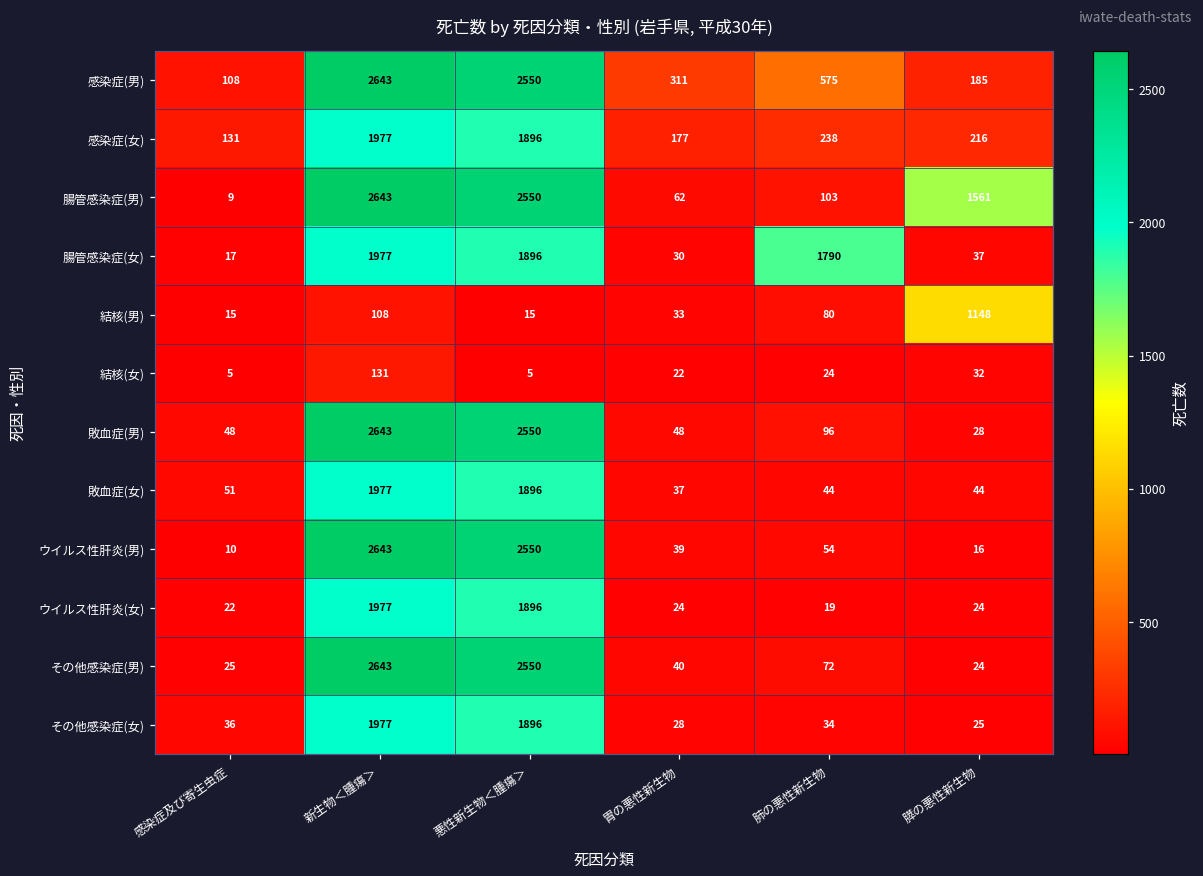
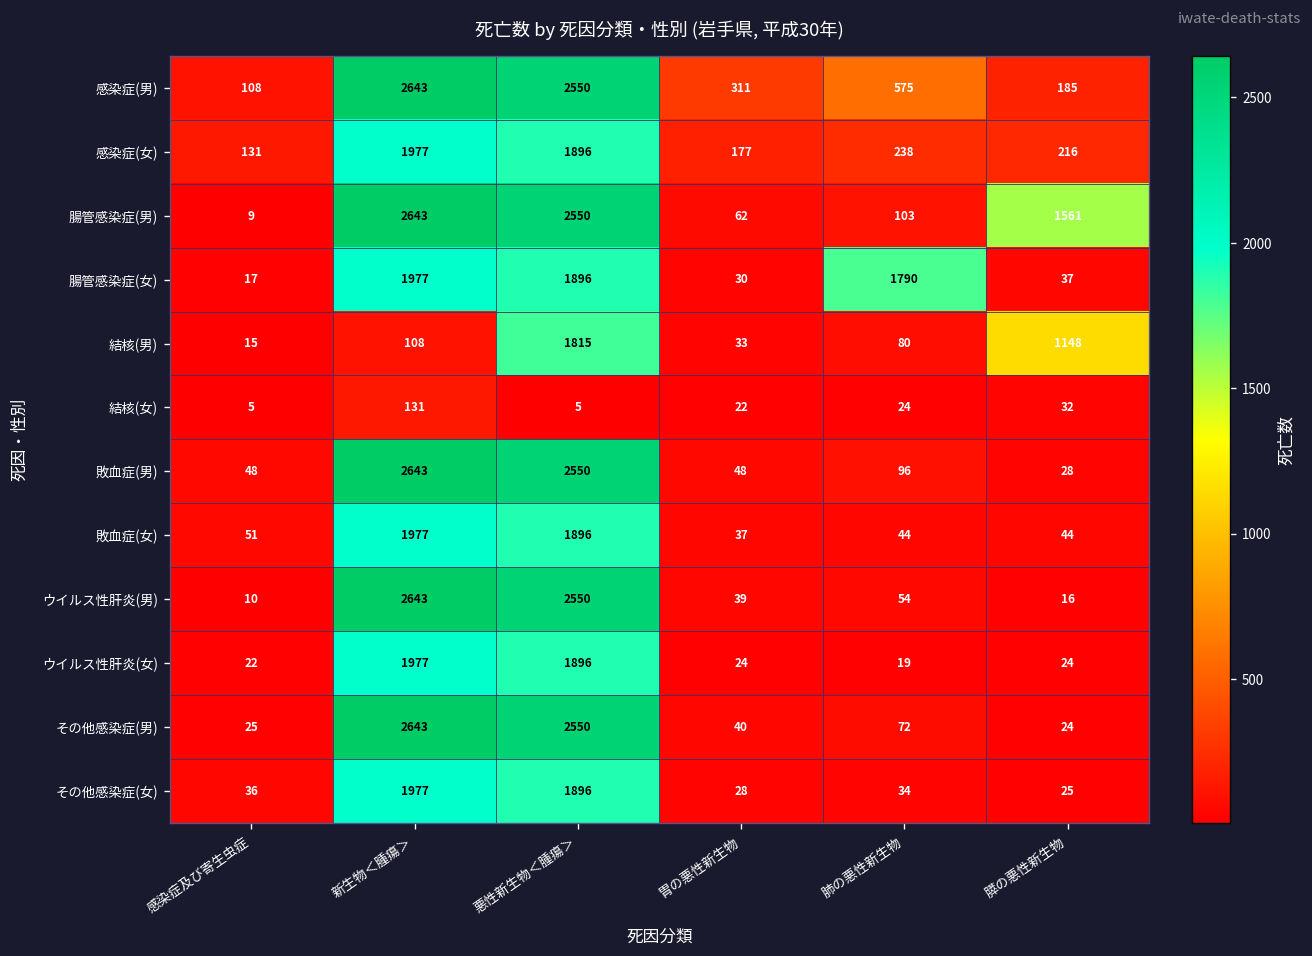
  {
    "感染症(男)": {
      "感染症及び寄生虫症": 108,
      "新生物＜腫瘍＞": 2643,
      "悪性新生物＜腫瘍＞": 2550,
      "胃の悪性新生物": 311,
      "肺の悪性新生物": 575,
      "膵の悪性新生物": 185
    },
    "感染症(女)": {
      "感染症及び寄生虫症": 131,
      "新生物＜腫瘍＞": 1977,
      "悪性新生物＜腫瘍＞": 1896,
      "胃の悪性新生物": 177,
      "肺の悪性新生物": 238,
      "膵の悪性新生物": 216
    },
    "腸管感染症(男)": {
      "感染症及び寄生虫症": 9,
      "新生物＜腫瘍＞": 2643,
      "悪性新生物＜腫瘍＞": 2550,
      "胃の悪性新生物": 62,
      "肺の悪性新生物": 103,
      "膵の悪性新生物": 1561
    },
    "腸管感染症(女)": {
      "感染症及び寄生虫症": 17,
      "新生物＜腫瘍＞": 1977,
      "悪性新生物＜腫瘍＞": 1896,
      "胃の悪性新生物": 30,
      "肺の悪性新生物": 1790,
      "膵の悪性新生物": 37
    },
    "結核(男)": {
      "感染症及び寄生虫症": 15,
      "新生物＜腫瘍＞": 108,
-     "悪性新生物＜腫瘍＞": 15,
+     "悪性新生物＜腫瘍＞": 1815,
      "胃の悪性新生物": 33,
      "肺の悪性新生物": 80,
      "膵の悪性新生物": 1148
    },
    "結核(女)": {
      "感染症及び寄生虫症": 5,
      "新生物＜腫瘍＞": 131,
      "悪性新生物＜腫瘍＞": 5,
      "胃の悪性新生物": 22,
      "肺の悪性新生物": 24,
      "膵の悪性新生物": 32
    },
    "敗血症(男)": {
      "感染症及び寄生虫症": 48,
      "新生物＜腫瘍＞": 2643,
      "悪性新生物＜腫瘍＞": 2550,
      "胃の悪性新生物": 48,
      "肺の悪性新生物": 96,
      "膵の悪性新生物": 28
    },
    "敗血症(女)": {
      "感染症及び寄生虫症": 51,
      "新生物＜腫瘍＞": 1977,
      "悪性新生物＜腫瘍＞": 1896,
      "胃の悪性新生物": 37,
      "肺の悪性新生物": 44,
      "膵の悪性新生物": 44
    },
    "ウイルス性肝炎(男)": {
      "感染症及び寄生虫症": 10,
      "新生物＜腫瘍＞": 2643,
      "悪性新生物＜腫瘍＞": 2550,
      "胃の悪性新生物": 39,
      "肺の悪性新生物": 54,
      "膵の悪性新生物": 16
    },
    "ウイルス性肝炎(女)": {
      "感染症及び寄生虫症": 22,
      "新生物＜腫瘍＞": 1977,
      "悪性新生物＜腫瘍＞": 1896,
      "胃の悪性新生物": 24,
      "肺の悪性新生物": 19,
      "膵の悪性新生物": 24
    },
    "その他感染症(男)": {
      "感染症及び寄生虫症": 25,
      "新生物＜腫瘍＞": 2643,
      "悪性新生物＜腫瘍＞": 2550,
      "胃の悪性新生物": 40,
      "肺の悪性新生物": 72,
      "膵の悪性新生物": 24
    },
    "その他感染症(女)": {
      "感染症及び寄生虫症": 36,
      "新生物＜腫瘍＞": 1977,
      "悪性新生物＜腫瘍＞": 1896,
      "胃の悪性新生物": 28,
      "肺の悪性新生物": 34,
      "膵の悪性新生物": 25
    }
  }
